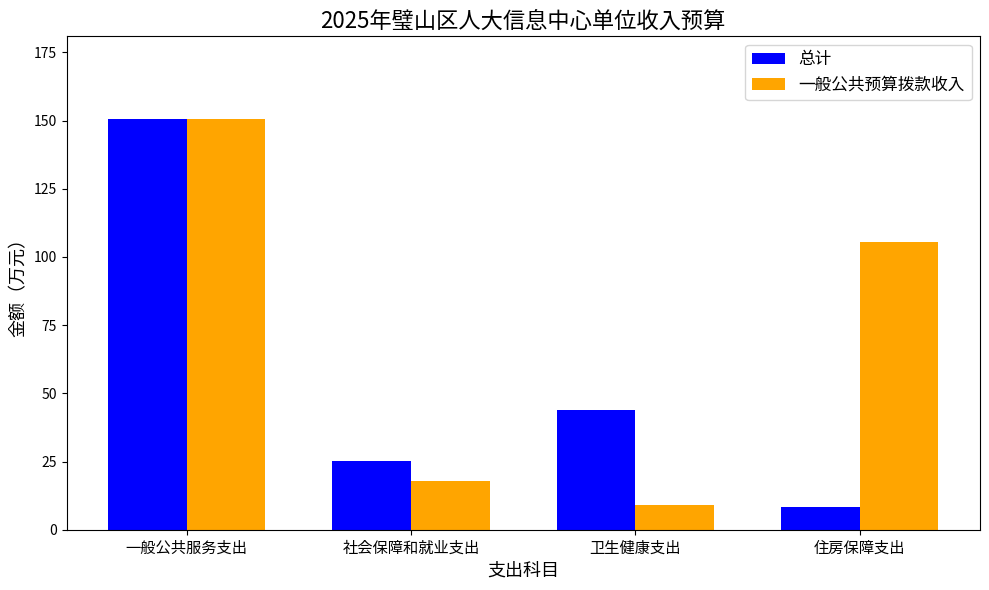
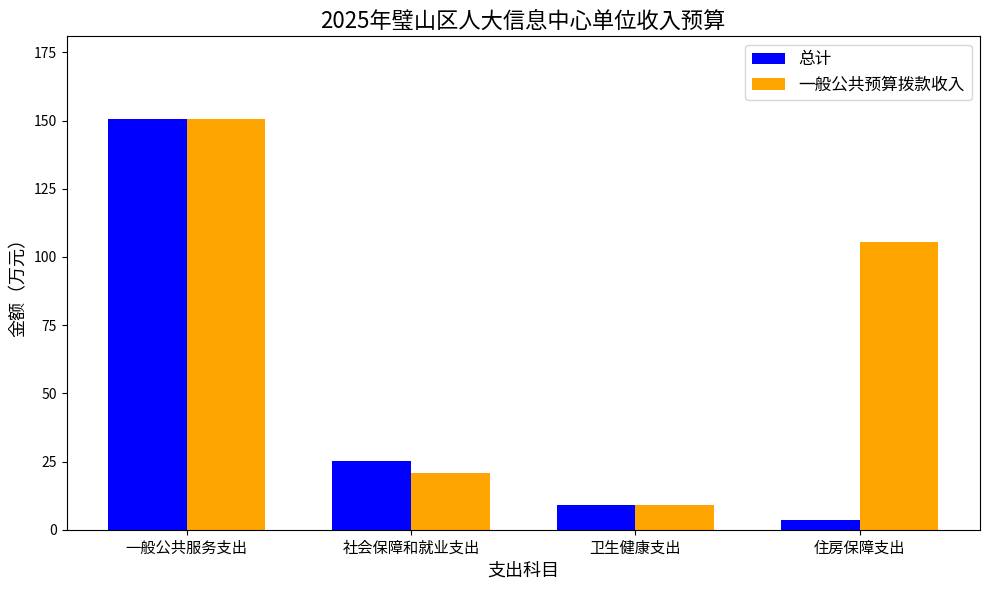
  {
    "总计": {
      "一般公共服务支出": 151,
      "社会保障和就业支出": 25,
-     "卫生健康支出": 44,
-     "住房保障支出": 8
+     "卫生健康支出": 9,
+     "住房保障支出": 4
    },
    "一般公共预算拨款收入": {
      "一般公共服务支出": 151,
-     "社会保障和就业支出": 18,
+     "社会保障和就业支出": 21,
      "卫生健康支出": 9,
      "住房保障支出": 105
    }
  }
